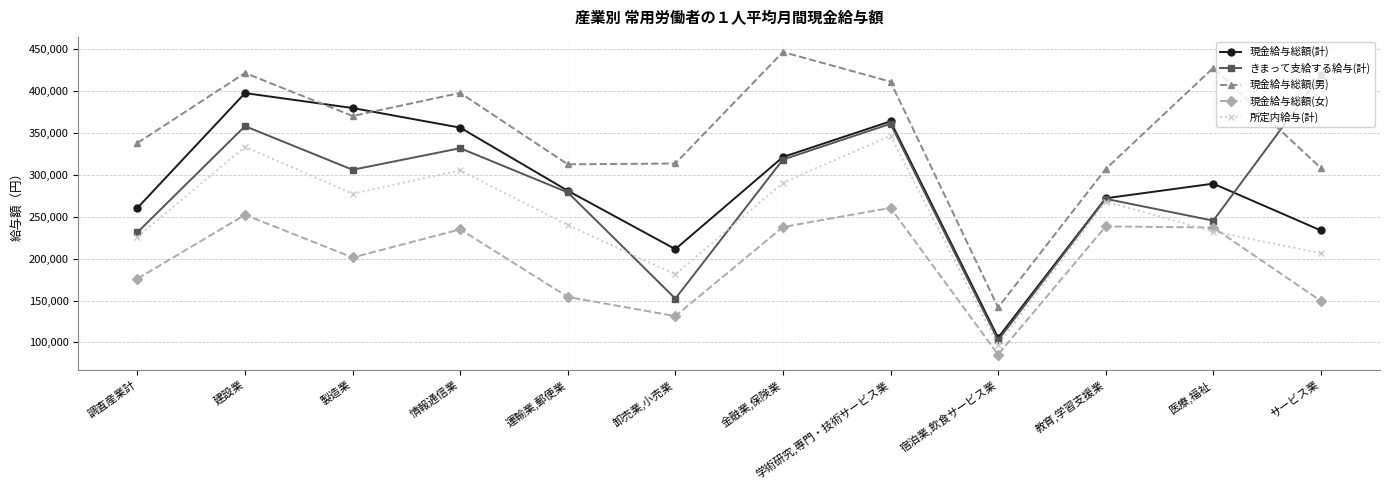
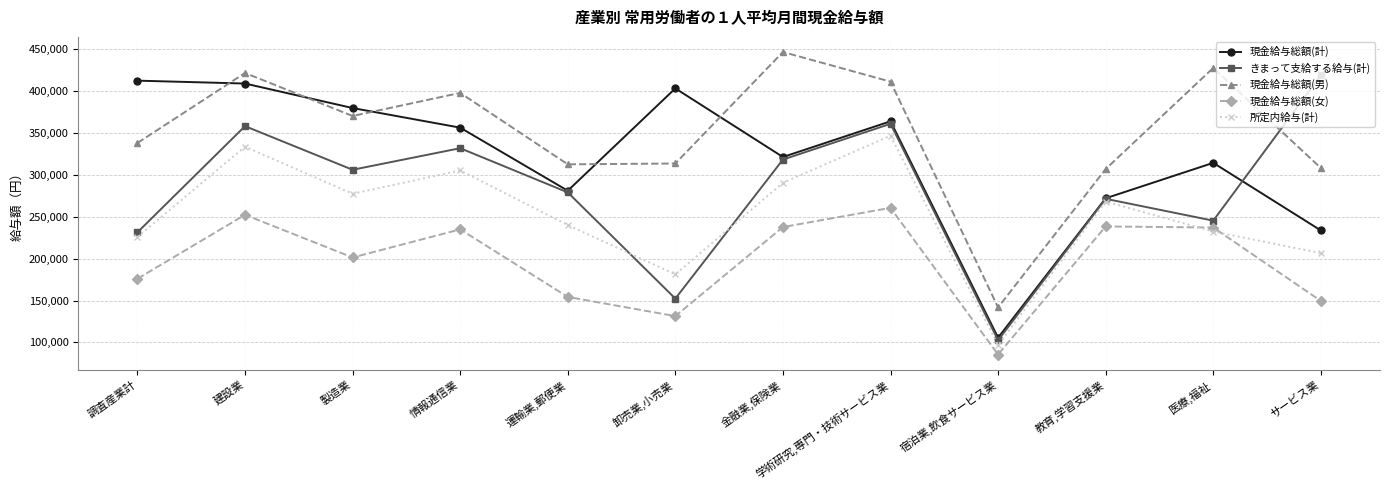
  {
    "現金給与総額(計)": {
-     "調査産業計": "260,000",
-     "建設業": "400,000",
+     "調査産業計": "410,000",
+     "建設業": "410,000",
      "製造業": "380,000",
      "情報通信業": "360,000",
-     "卸売業,小売業": "210,000",
+     "卸売業,小売業": "400,000",
      "金融業,保険業": "320,000",
      "宿泊業,飲食サービス業": "110,000",
-     "医療,福祉": "290,000",
+     "医療,福祉": "310,000",
      "サービス業": "230,000"
    },
    "きまって支給する給与(計)": {
      "調査産業計": "230,000",
      "建設業": "360,000",
      "製造業": "310,000",
      "情報通信業": "330,000",
      "卸売業,小売業": "150,000",
      "金融業,保険業": "320,000",
      "宿泊業,飲食サービス業": "100,000",
      "医療,福祉": "250,000"
    }
  }
